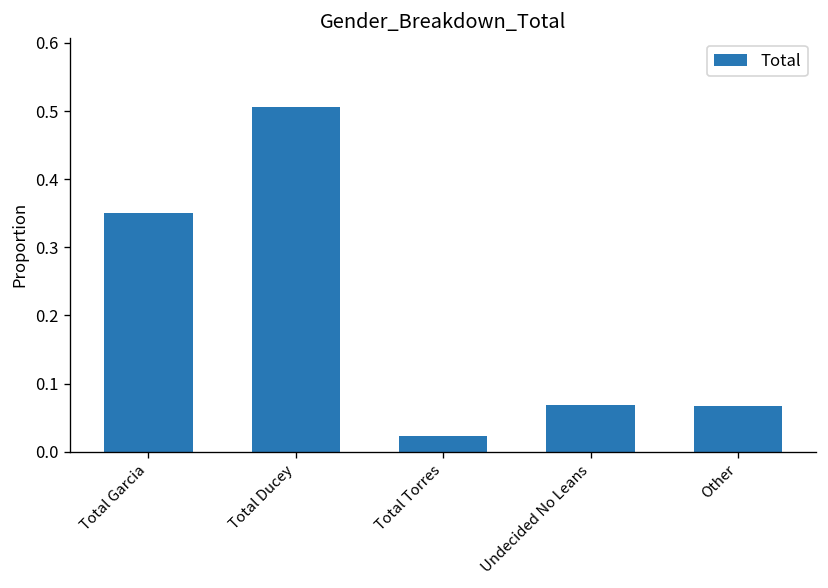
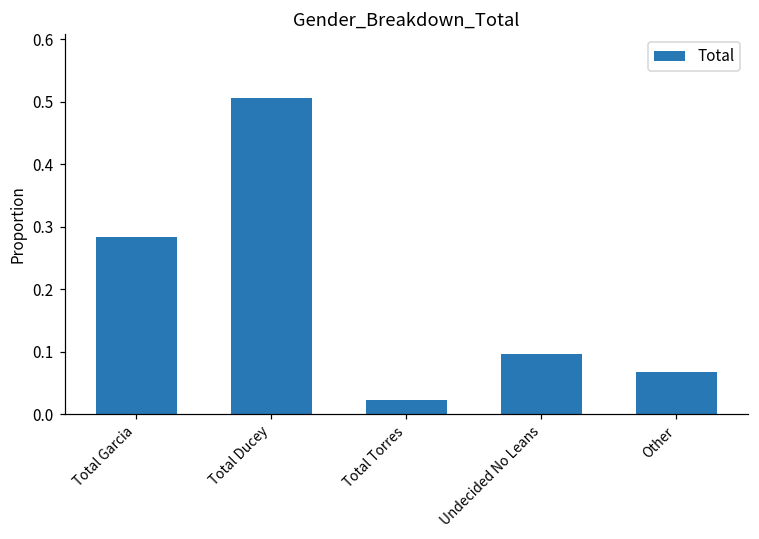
  {
-   "Total Garcia": 0.35,
+   "Total Garcia": 0.28,
    "Total Ducey": 0.51,
    "Total Torres": 0.02,
-   "Undecided No Leans": 0.07,
+   "Undecided No Leans": 0.10,
    "Other": 0.07
  }
